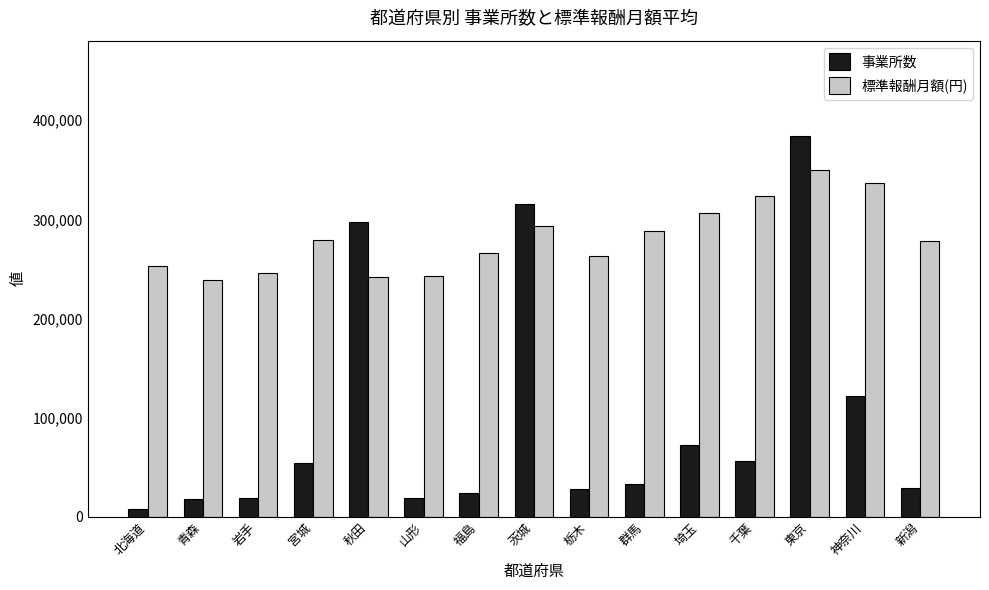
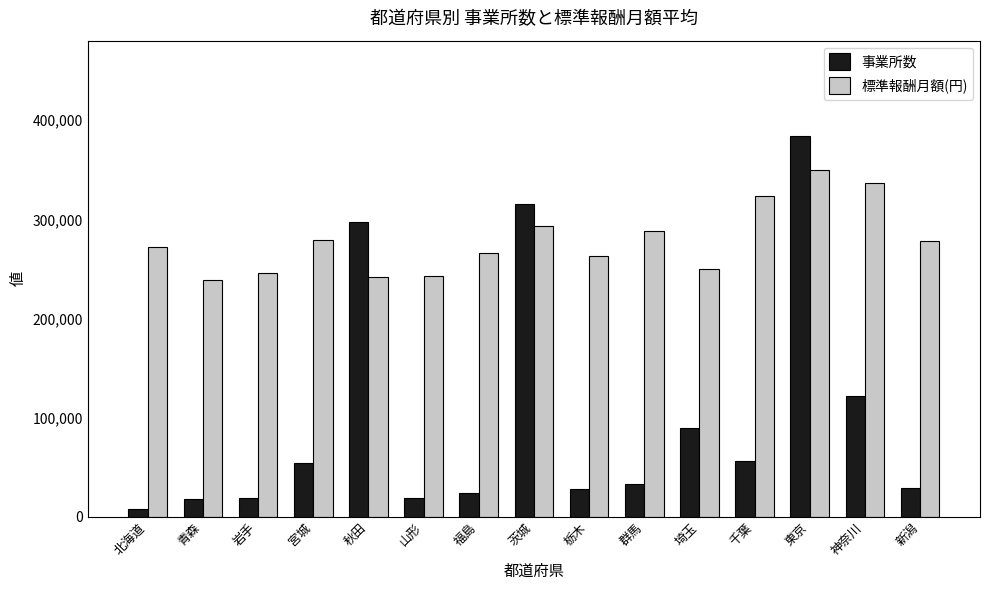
  {
    "事業所数": {
      "北海道": "10,000",
      "青森": "20,000",
      "岩手": "20,000",
      "宮城": "50,000",
      "秋田": "300,000",
      "山形": "20,000",
      "福島": "20,000",
      "茨城": "320,000",
      "栃木": "30,000",
      "群馬": "30,000",
-     "埼玉": "70,000",
+     "埼玉": "90,000",
      "千葉": "60,000",
      "東京": "380,000",
      "神奈川": "120,000",
      "新潟": "30,000"
    },
    "標準報酬月額(円)": {
-     "北海道": "250,000",
+     "北海道": "270,000",
      "青森": "240,000",
      "岩手": "250,000",
      "宮城": "280,000",
      "秋田": "240,000",
      "山形": "240,000",
      "福島": "270,000",
      "茨城": "290,000",
      "栃木": "260,000",
      "群馬": "290,000",
-     "埼玉": "310,000",
+     "埼玉": "250,000",
      "千葉": "320,000",
      "東京": "350,000",
      "神奈川": "340,000",
      "新潟": "280,000"
    }
  }
